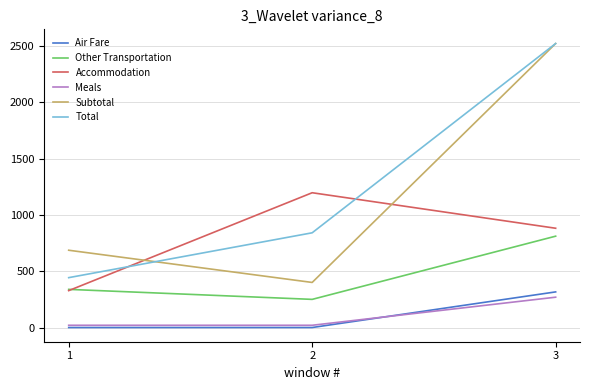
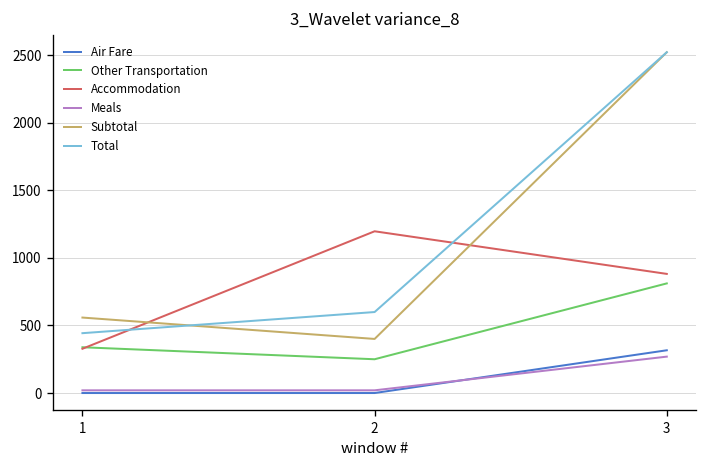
  {
    "Air Fare": {
      "3": 320
    },
    "Other Transportation": {
      "2": 250,
      "3": 810
    },
    "Accommodation": {
      "2": 1200,
      "3": 880
    },
    "Meals": {
      "3": 270
    },
    "Subtotal": {
-     "1": 690,
+     "1": 560,
      "2": 400
    },
    "Total": {
      "1": 440,
-     "2": 840
+     "2": 600
    }
  }
